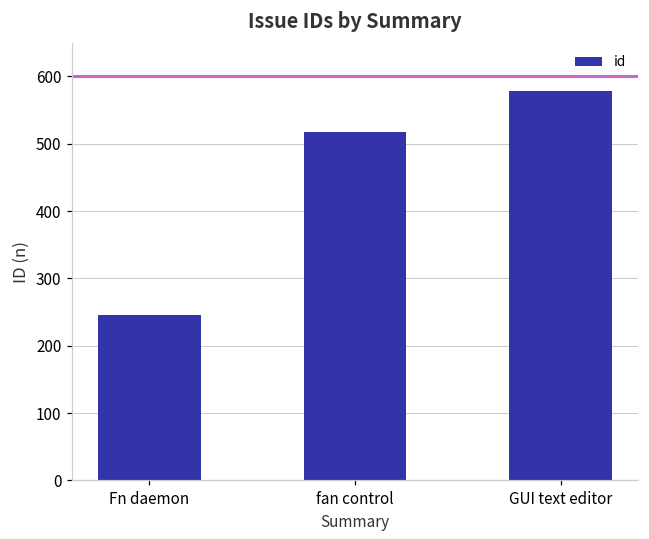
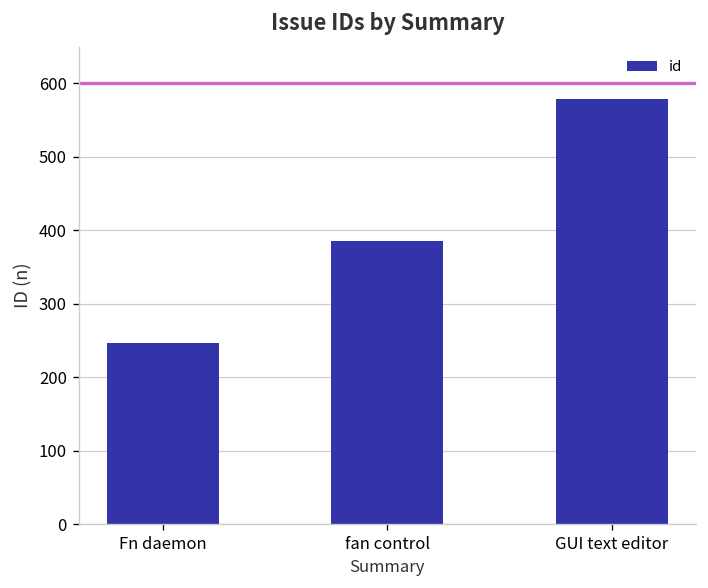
  {
    "Fn daemon": 250,
-   "fan control": 520,
+   "fan control": 390,
    "GUI text editor": 580
  }
